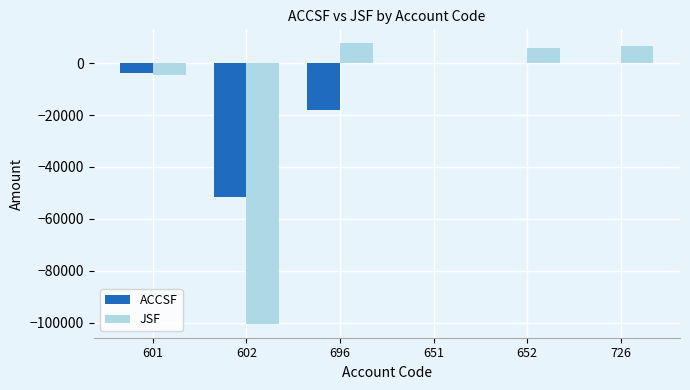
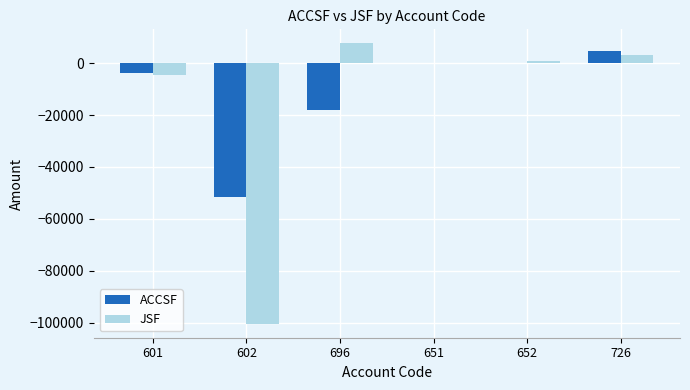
  {
    "ACCSF": {
      "601": -4000,
      "602": -52000,
      "696": -18000,
      "652": 0,
-     "726": 0
+     "726": 5000
    },
    "JSF": {
      "601": -5000,
      "602": -100000,
      "696": 8000,
-     "652": 6000,
-     "726": 6000
+     "652": 1000,
+     "726": 3000
    }
  }
